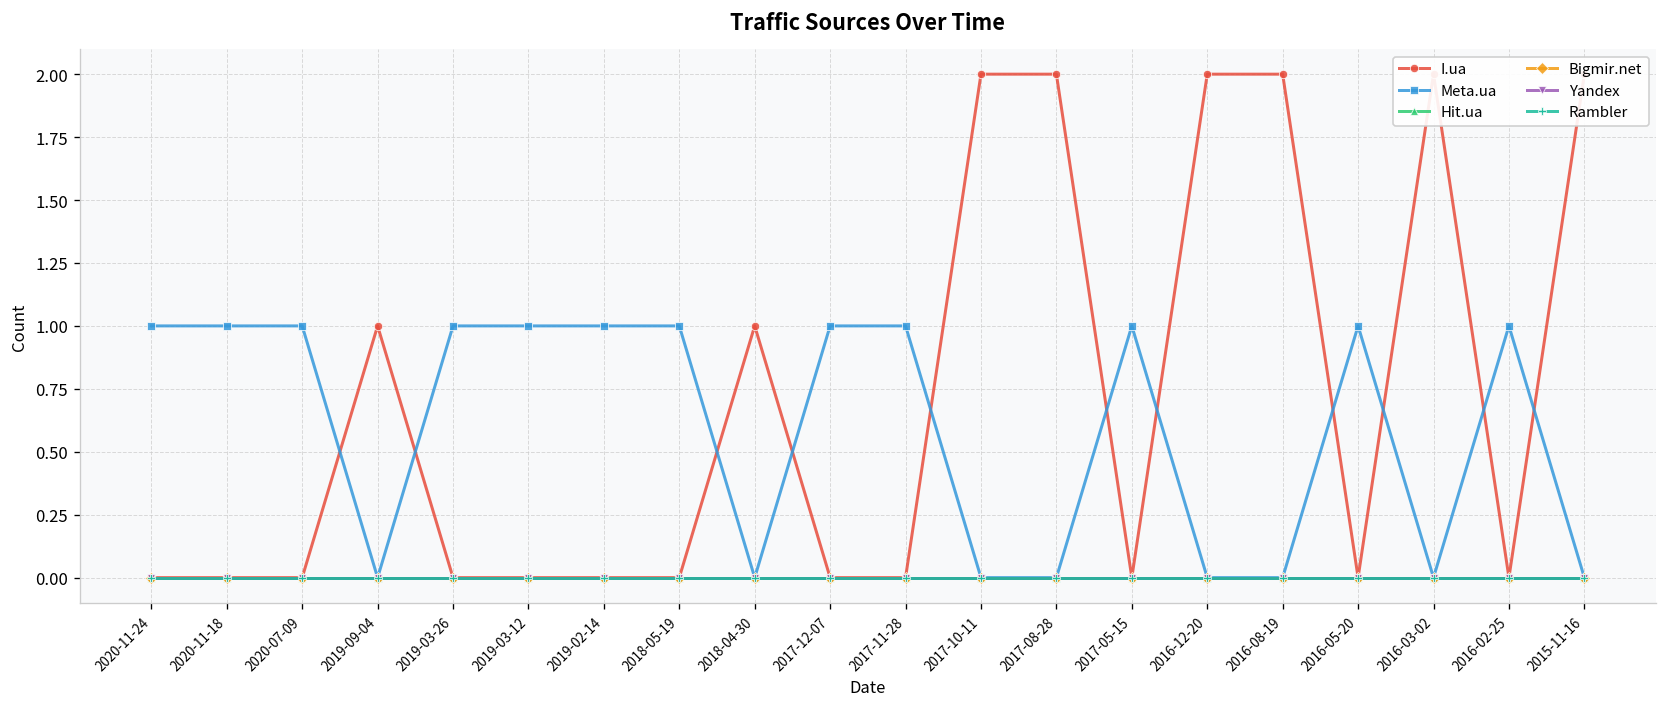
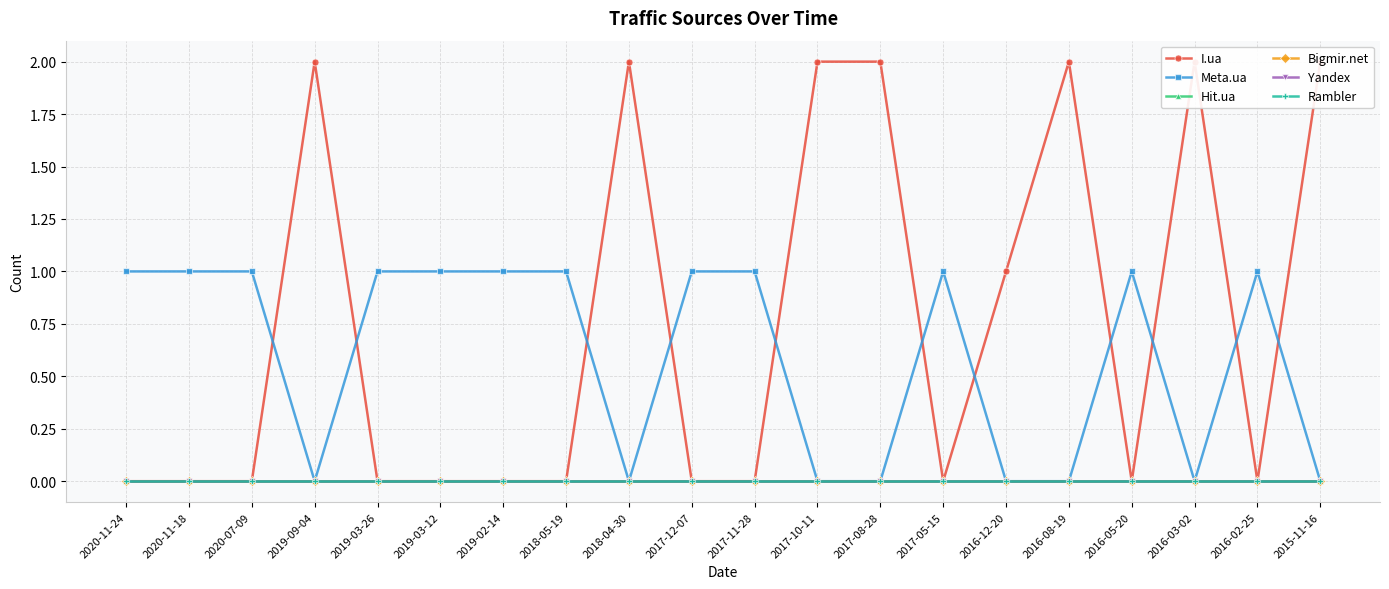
  {
    "I.ua": {
-     "2019-09-04": 1,
-     "2018-04-30": 1,
+     "2019-09-04": 2,
+     "2018-04-30": 2,
      "2017-10-11": 2,
      "2017-08-28": 2,
-     "2016-12-20": 2,
+     "2016-12-20": 1,
      "2016-08-19": 2
    },
    "Meta.ua": {
      "2020-11-24": 1,
      "2020-11-18": 1,
      "2020-07-09": 1,
      "2019-03-26": 1,
      "2019-03-12": 1,
      "2019-02-14": 1,
      "2018-05-19": 1,
      "2017-12-07": 1,
      "2017-11-28": 1,
      "2017-05-15": 1,
      "2016-05-20": 1,
      "2016-02-25": 1
    }
  }
